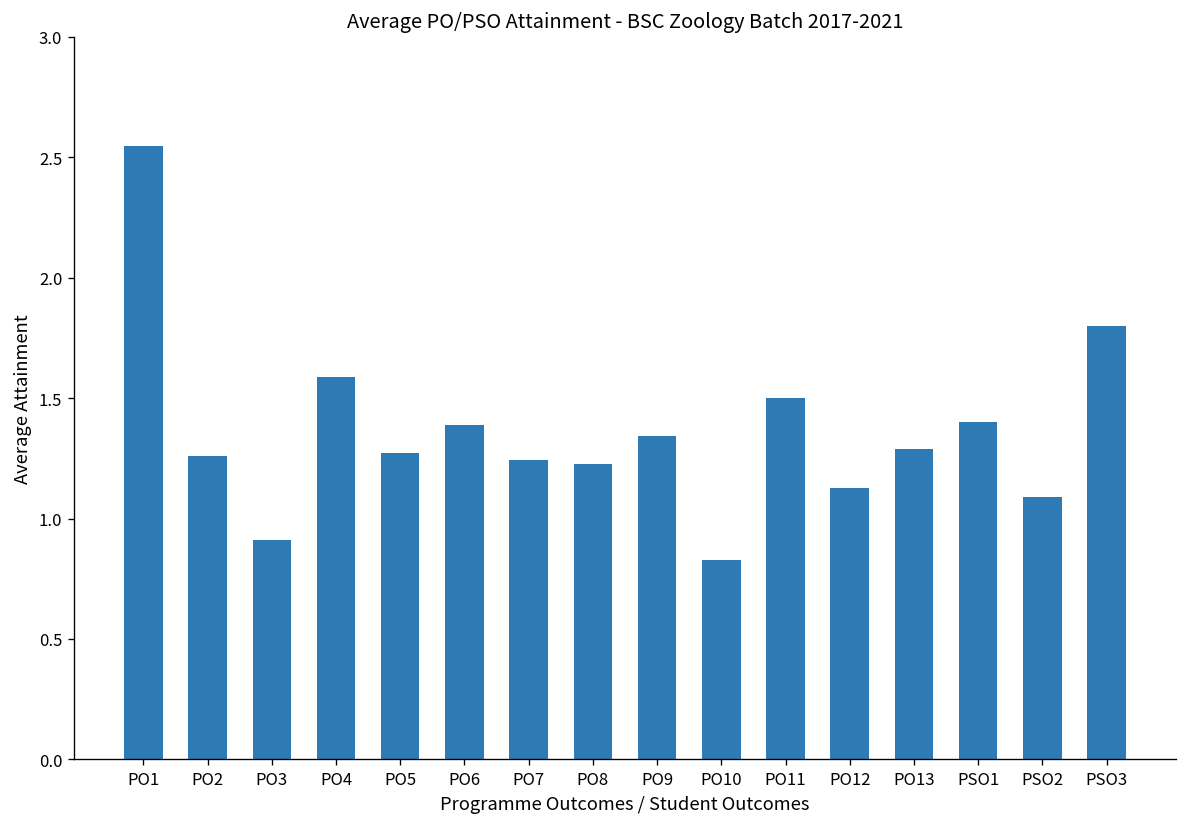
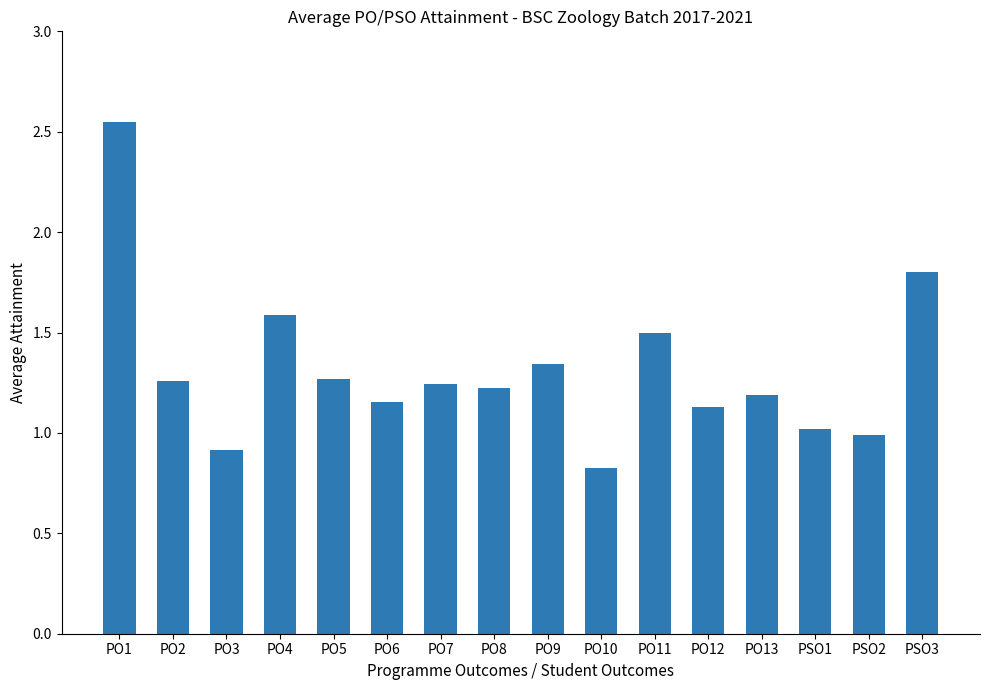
  {
    "PO1": 2.55,
    "PO2": 1.26,
    "PO3": 0.91,
    "PO4": 1.59,
    "PO5": 1.27,
-   "PO6": 1.39,
+   "PO6": 1.15,
    "PO7": 1.24,
    "PO8": 1.23,
    "PO9": 1.34,
    "PO10": 0.83,
    "PO11": 1.50,
    "PO12": 1.13,
-   "PO13": 1.29,
-   "PSO1": 1.40,
-   "PSO2": 1.09,
+   "PO13": 1.19,
+   "PSO1": 1.02,
+   "PSO2": 0.99,
    "PSO3": 1.80
  }
